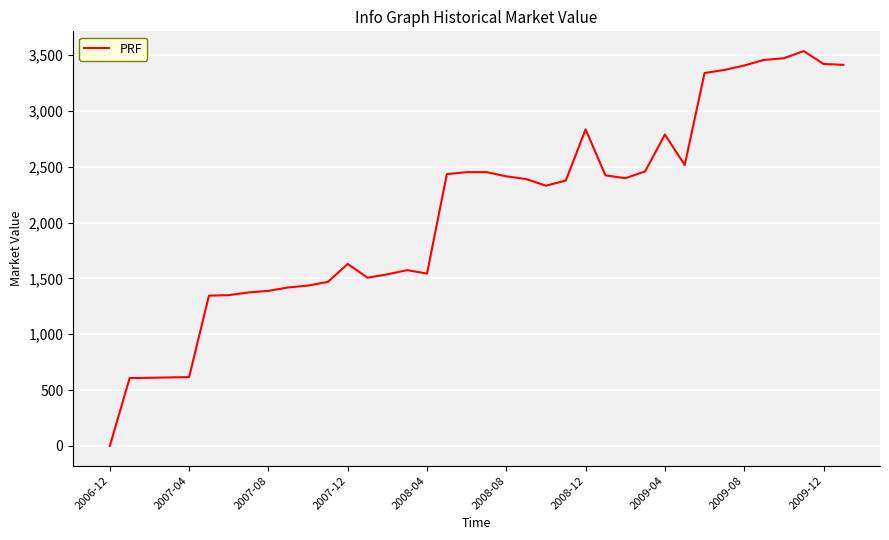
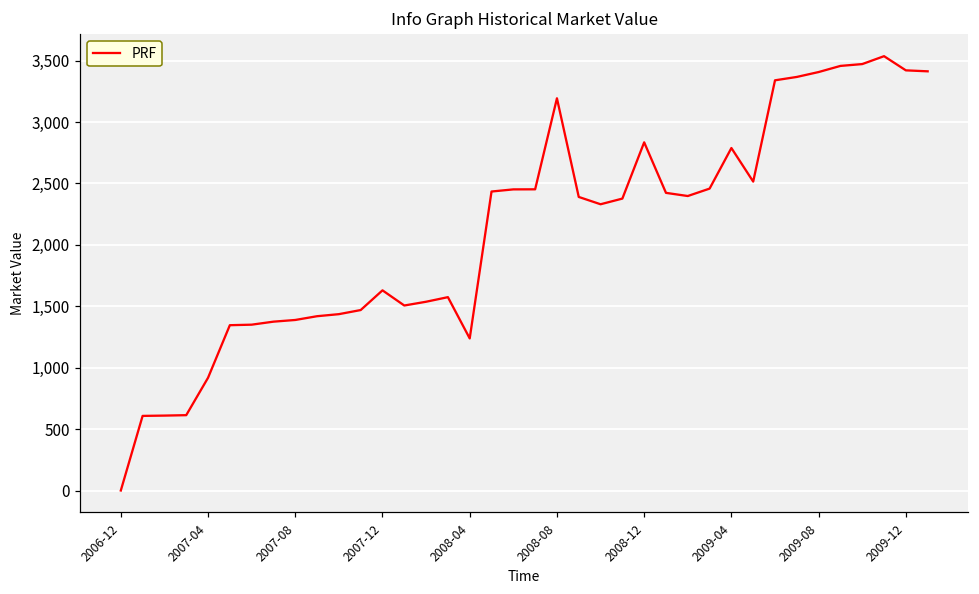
  {
    "2006-12": "0",
-   "2007-04": "620",
+   "2007-04": "920",
    "2007-08": "1,390",
    "2007-12": "1,630",
-   "2008-04": "1,540",
-   "2008-08": "2,410",
+   "2008-04": "1,240",
+   "2008-08": "3,190",
    "2008-12": "2,830",
    "2009-04": "2,790",
    "2009-08": "3,410",
    "2009-12": "3,420"
  }
